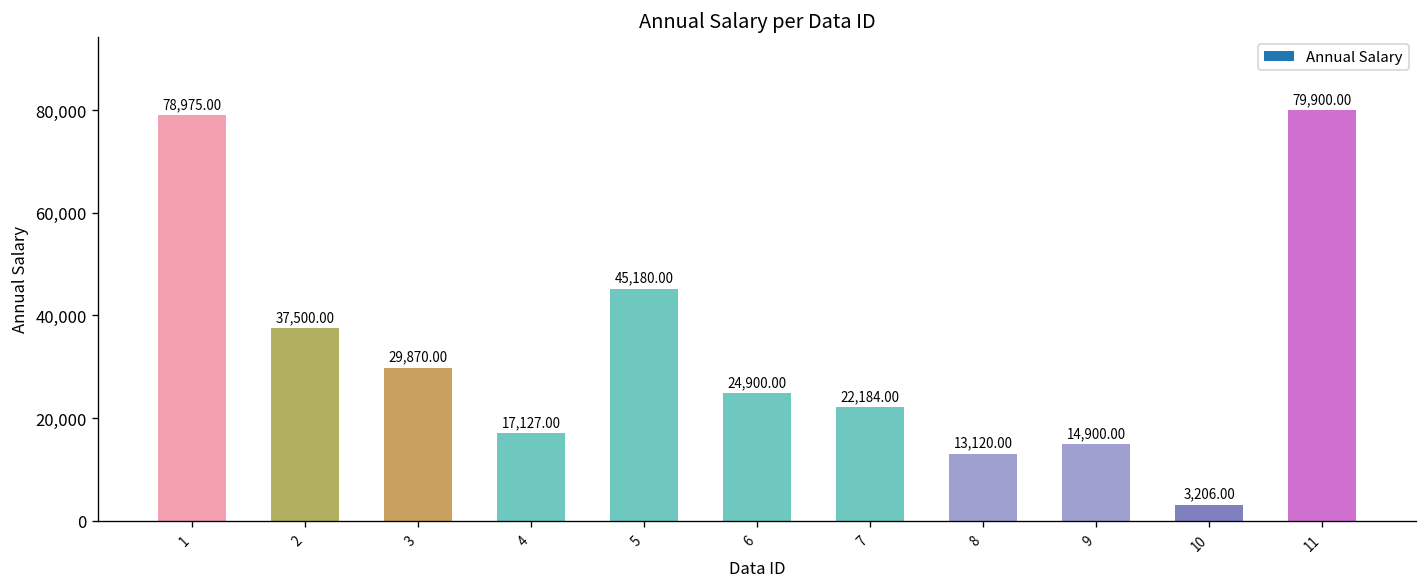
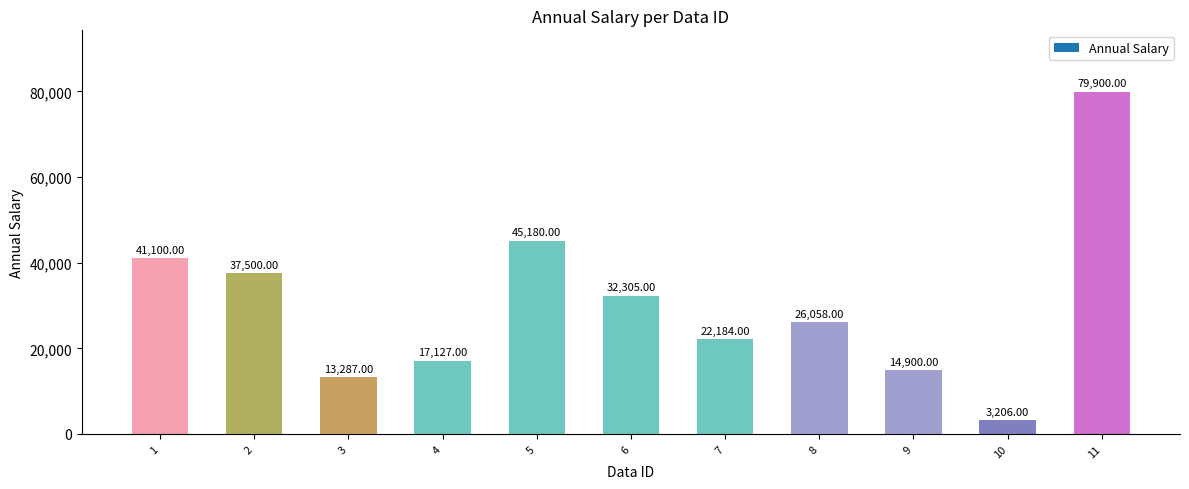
  {
-   "1": "78,975.00",
+   "1": "41,100.00",
    "2": "37,500.00",
-   "3": "29,870.00",
+   "3": "13,287.00",
    "4": "17,127.00",
    "5": "45,180.00",
-   "6": "24,900.00",
+   "6": "32,305.00",
    "7": "22,184.00",
-   "8": "13,120.00",
+   "8": "26,058.00",
    "9": "14,900.00",
    "10": "3,206.00",
    "11": "79,900.00"
  }
